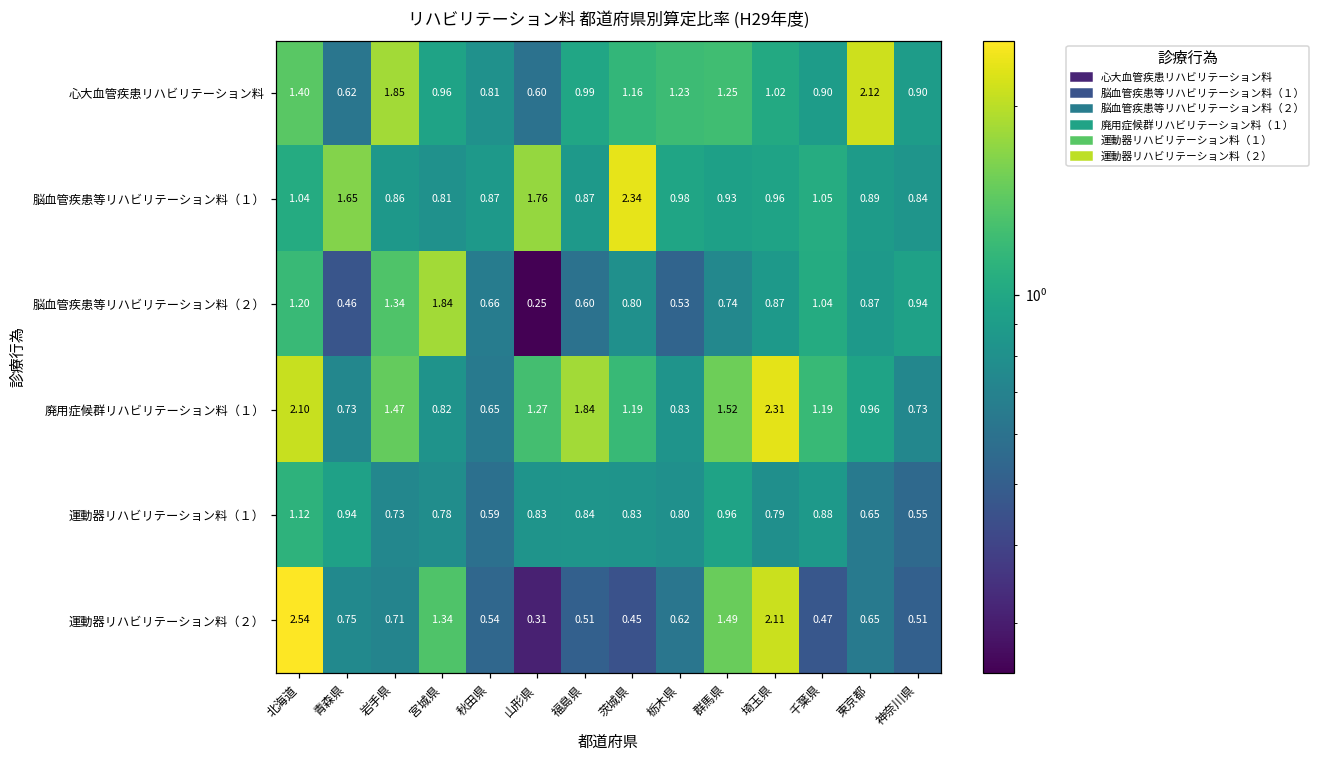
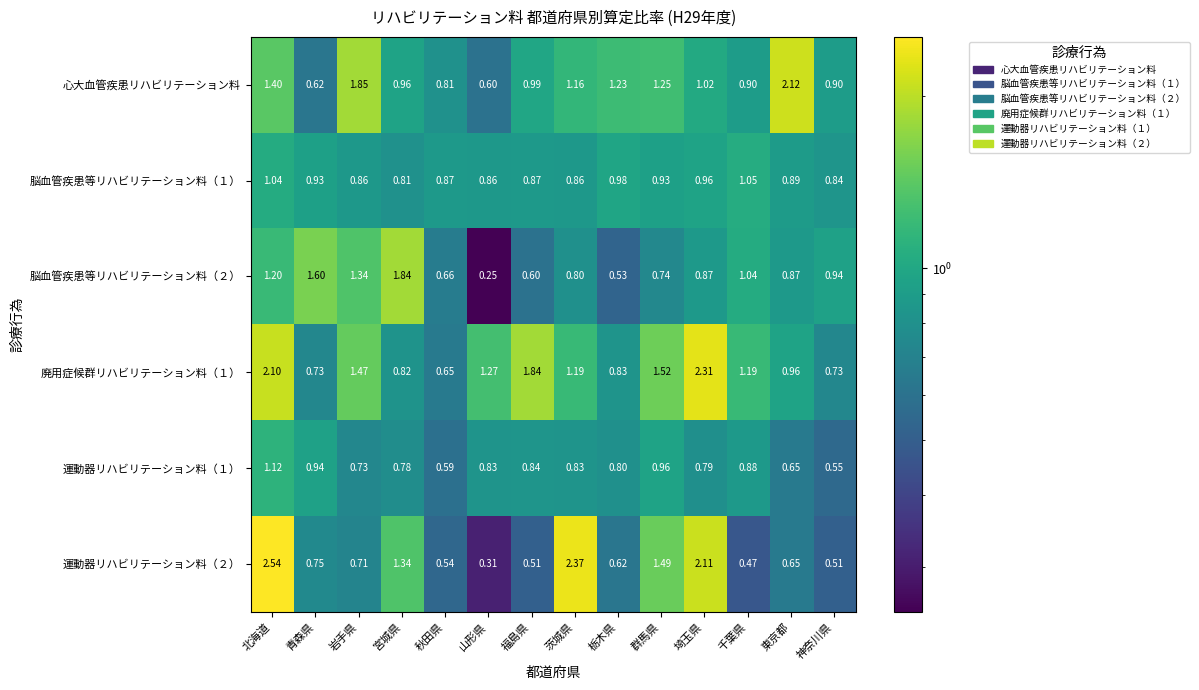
  {
    "心大血管疾患リハビリテーション料": {
      "北海道": 1.40,
      "青森県": 0.62,
      "岩手県": 1.85,
      "宮城県": 0.96,
      "秋田県": 0.81,
      "山形県": 0.60,
      "福島県": 0.99,
      "茨城県": 1.16,
      "栃木県": 1.23,
      "群馬県": 1.25,
      "埼玉県": 1.02,
      "千葉県": 0.90,
      "東京都": 2.12,
      "神奈川県": 0.90
    },
    "脳血管疾患等リハビリテーション料（１）": {
      "北海道": 1.04,
-     "青森県": 1.65,
+     "青森県": 0.93,
      "岩手県": 0.86,
      "宮城県": 0.81,
      "秋田県": 0.87,
-     "山形県": 1.76,
+     "山形県": 0.86,
      "福島県": 0.87,
-     "茨城県": 2.34,
+     "茨城県": 0.86,
      "栃木県": 0.98,
      "群馬県": 0.93,
      "埼玉県": 0.96,
      "千葉県": 1.05,
      "東京都": 0.89,
      "神奈川県": 0.84
    },
    "脳血管疾患等リハビリテーション料（２）": {
      "北海道": 1.20,
-     "青森県": 0.46,
+     "青森県": 1.60,
      "岩手県": 1.34,
      "宮城県": 1.84,
      "秋田県": 0.66,
      "山形県": 0.25,
      "福島県": 0.60,
      "茨城県": 0.80,
      "栃木県": 0.53,
      "群馬県": 0.74,
      "埼玉県": 0.87,
      "千葉県": 1.04,
      "東京都": 0.87,
      "神奈川県": 0.94
    },
    "廃用症候群リハビリテーション料（１）": {
      "北海道": 2.10,
      "青森県": 0.73,
      "岩手県": 1.47,
      "宮城県": 0.82,
      "秋田県": 0.65,
      "山形県": 1.27,
      "福島県": 1.84,
      "茨城県": 1.19,
      "栃木県": 0.83,
      "群馬県": 1.52,
      "埼玉県": 2.31,
      "千葉県": 1.19,
      "東京都": 0.96,
      "神奈川県": 0.73
    },
    "運動器リハビリテーション料（１）": {
      "北海道": 1.12,
      "青森県": 0.94,
      "岩手県": 0.73,
      "宮城県": 0.78,
      "秋田県": 0.59,
      "山形県": 0.83,
      "福島県": 0.84,
      "茨城県": 0.83,
      "栃木県": 0.80,
      "群馬県": 0.96,
      "埼玉県": 0.79,
      "千葉県": 0.88,
      "東京都": 0.65,
      "神奈川県": 0.55
    },
    "運動器リハビリテーション料（２）": {
      "北海道": 2.54,
      "青森県": 0.75,
      "岩手県": 0.71,
      "宮城県": 1.34,
      "秋田県": 0.54,
      "山形県": 0.31,
      "福島県": 0.51,
-     "茨城県": 0.45,
+     "茨城県": 2.37,
      "栃木県": 0.62,
      "群馬県": 1.49,
      "埼玉県": 2.11,
      "千葉県": 0.47,
      "東京都": 0.65,
      "神奈川県": 0.51
    }
  }
